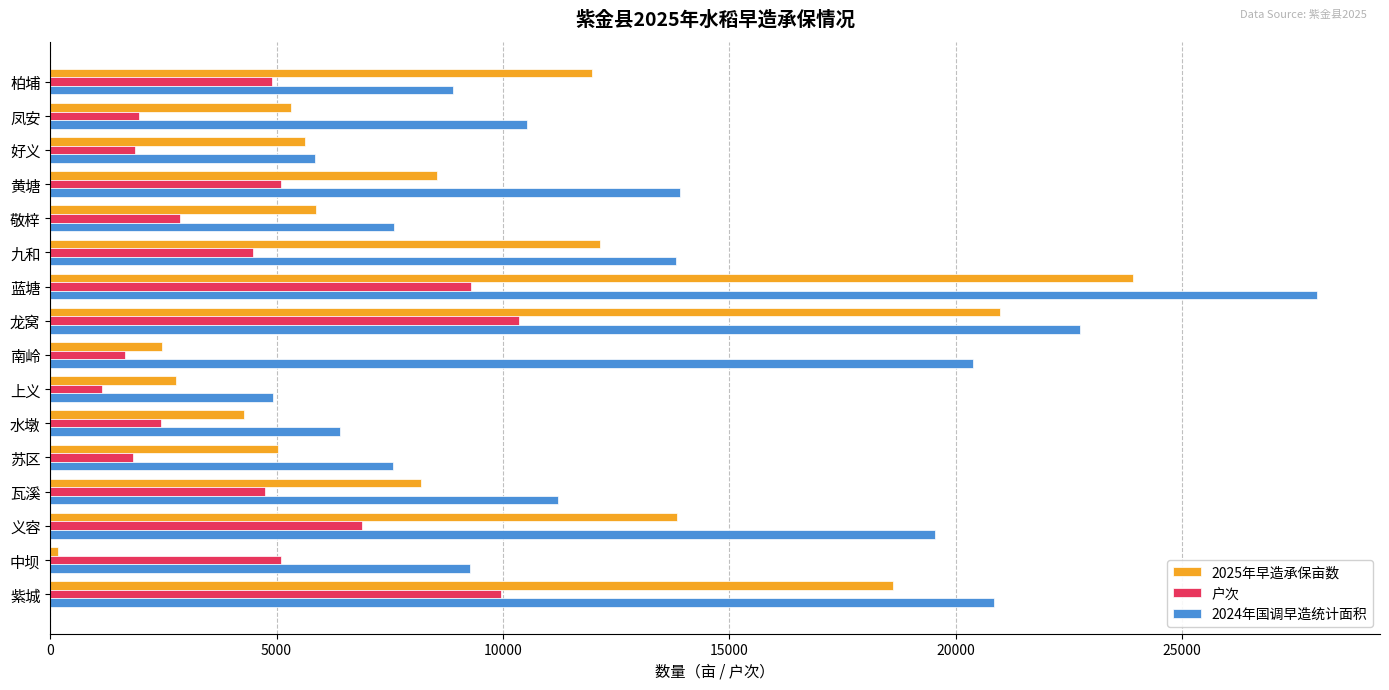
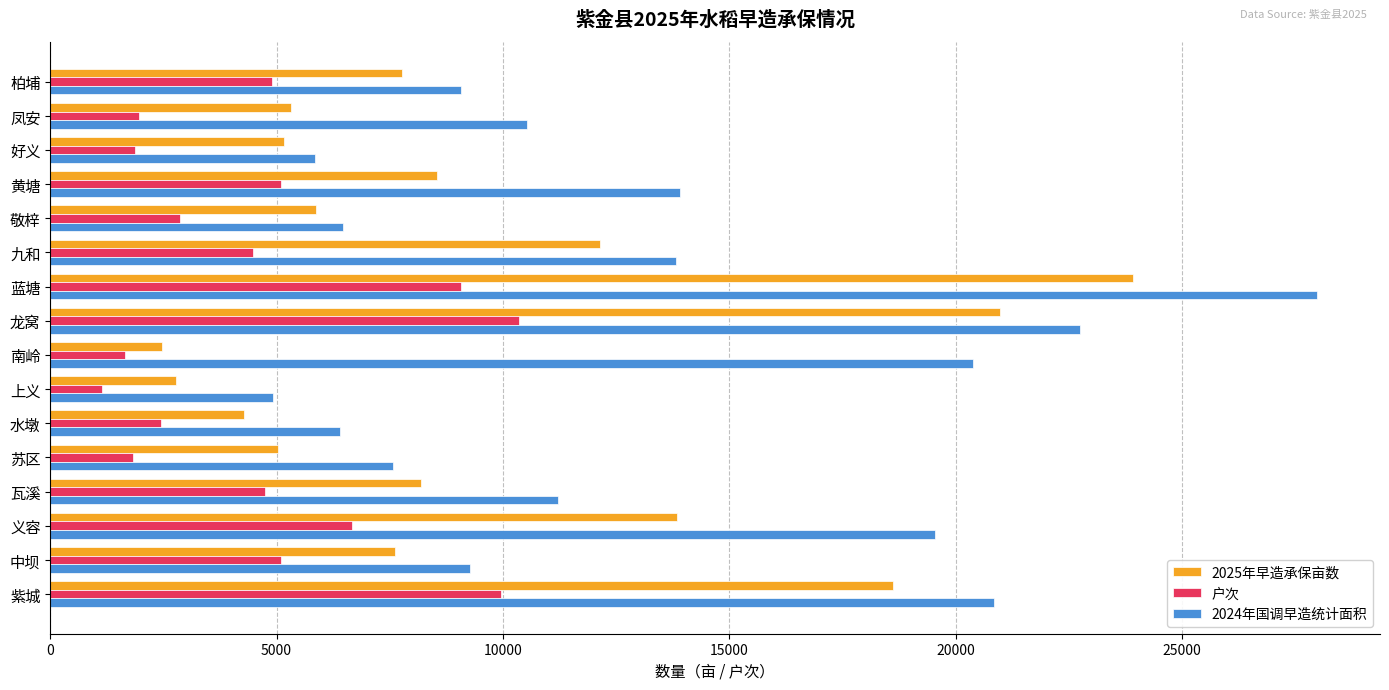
  {
    "2025年早造承保亩数": {
-     "柏埔": 12000,
+     "柏埔": 7800,
      "凤安": 5300,
-     "好义": 5600,
+     "好义": 5200,
      "黄塘": 8600,
      "敬梓": 5900,
      "九和": 12100,
      "蓝塘": 23900,
      "龙窝": 21000,
      "南岭": 2500,
      "上义": 2800,
      "水墩": 4300,
      "苏区": 5000,
      "瓦溪": 8200,
      "义容": 13900,
-     "中坝": 200,
+     "中坝": 7600,
      "紫城": 18600
    },
    "户次": {
      "柏埔": 4900,
      "凤安": 2000,
      "好义": 1900,
      "黄塘": 5100,
      "敬梓": 2900,
      "九和": 4500,
-     "蓝塘": 9300,
+     "蓝塘": 9100,
      "龙窝": 10400,
      "南岭": 1700,
      "上义": 1100,
      "水墩": 2500,
      "苏区": 1800,
      "瓦溪": 4700,
-     "义容": 6900,
+     "义容": 6700,
      "中坝": 5100,
      "紫城": 10000
    },
    "2024年国调早造统计面积": {
-     "柏埔": 8900,
+     "柏埔": 9100,
      "凤安": 10500,
      "好义": 5900,
      "黄塘": 13900,
-     "敬梓": 7600,
+     "敬梓": 6500,
      "九和": 13800,
      "蓝塘": 28000,
      "龙窝": 22800,
      "南岭": 20400,
      "上义": 4900,
      "水墩": 6400,
      "苏区": 7600,
      "瓦溪": 11200,
      "义容": 19600,
      "中坝": 9300,
      "紫城": 20900
    }
  }
